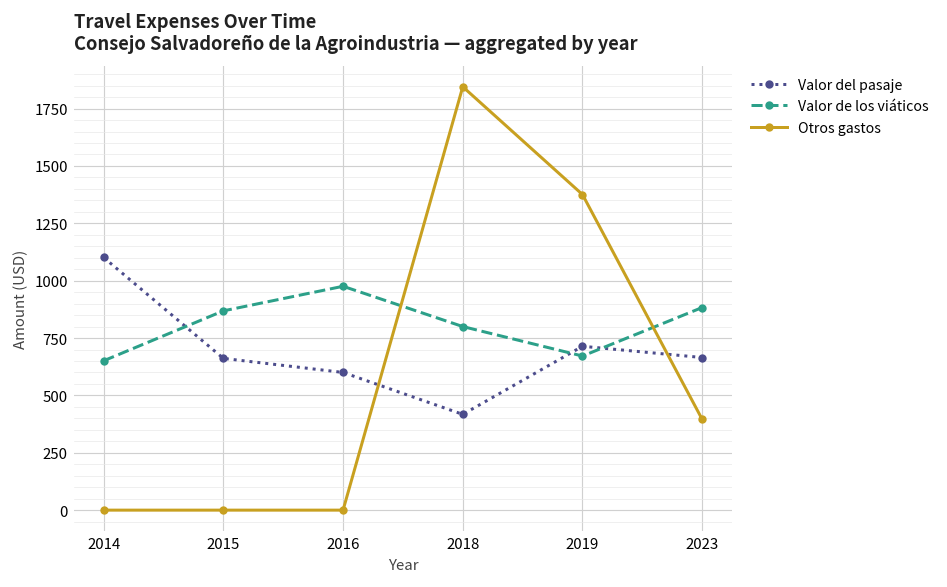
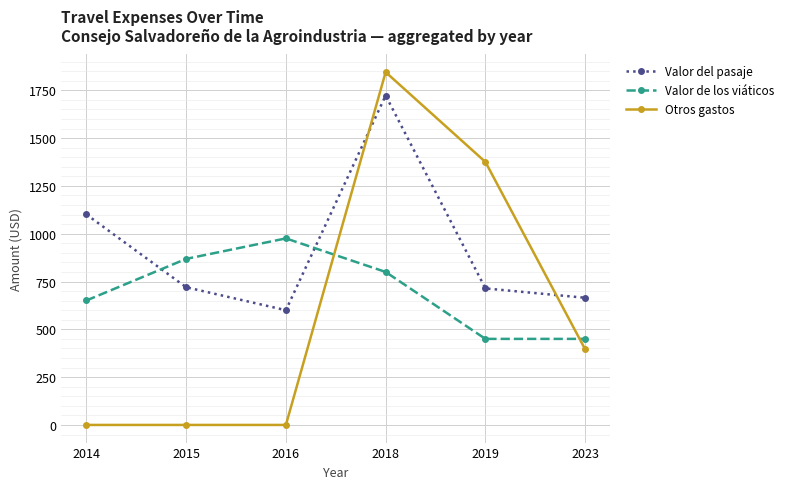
  {
    "Valor del pasaje": {
      "2014": 1100,
-     "2015": 660,
+     "2015": 720,
      "2016": 600,
-     "2018": 420,
+     "2018": 1720,
      "2019": 710,
      "2023": 670
    },
    "Valor de los viáticos": {
      "2014": 650,
      "2015": 870,
      "2016": 980,
      "2018": 800,
-     "2019": 670,
-     "2023": 880
+     "2019": 450,
+     "2023": 450
    },
    "Otros gastos": {
      "2014": 0,
      "2015": 0,
      "2016": 0,
      "2018": 1850,
      "2019": 1380,
      "2023": 400
    }
  }
